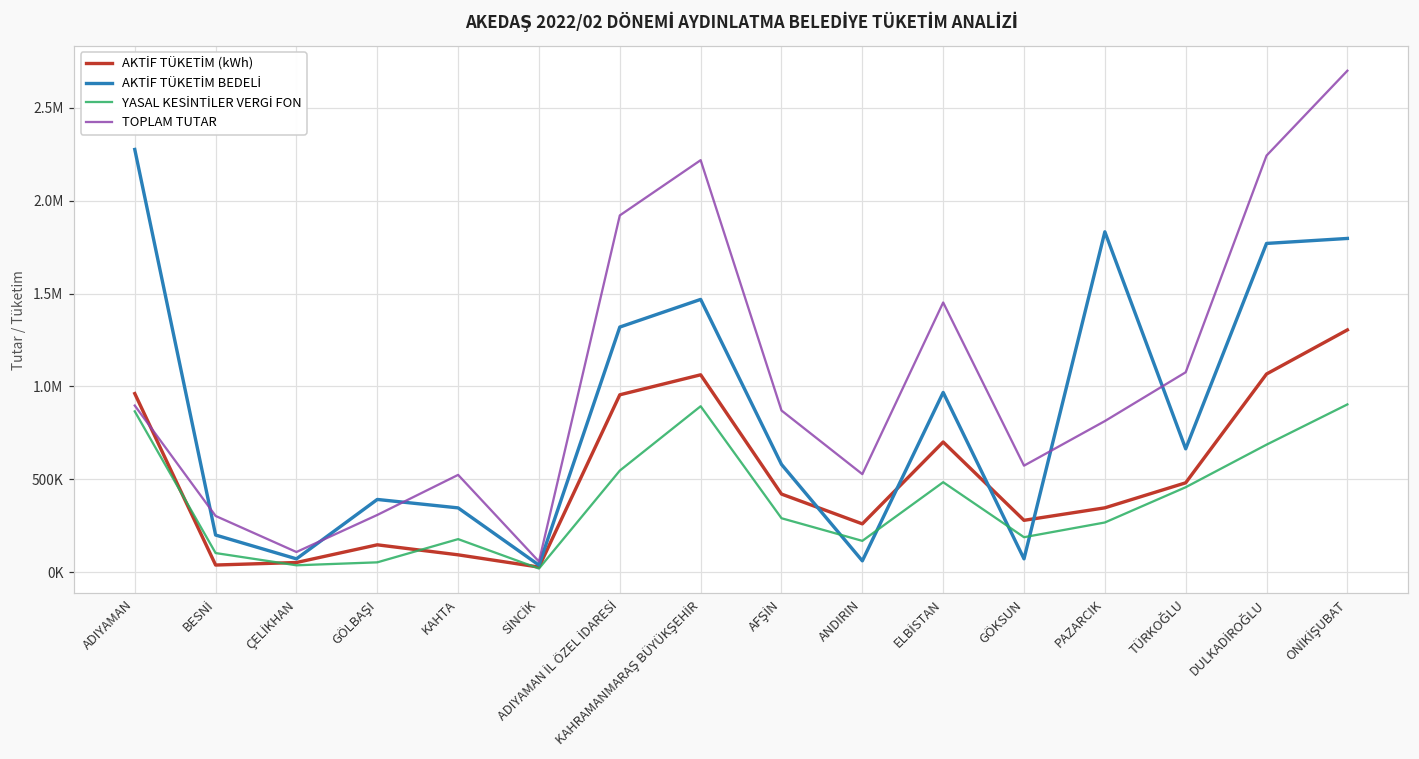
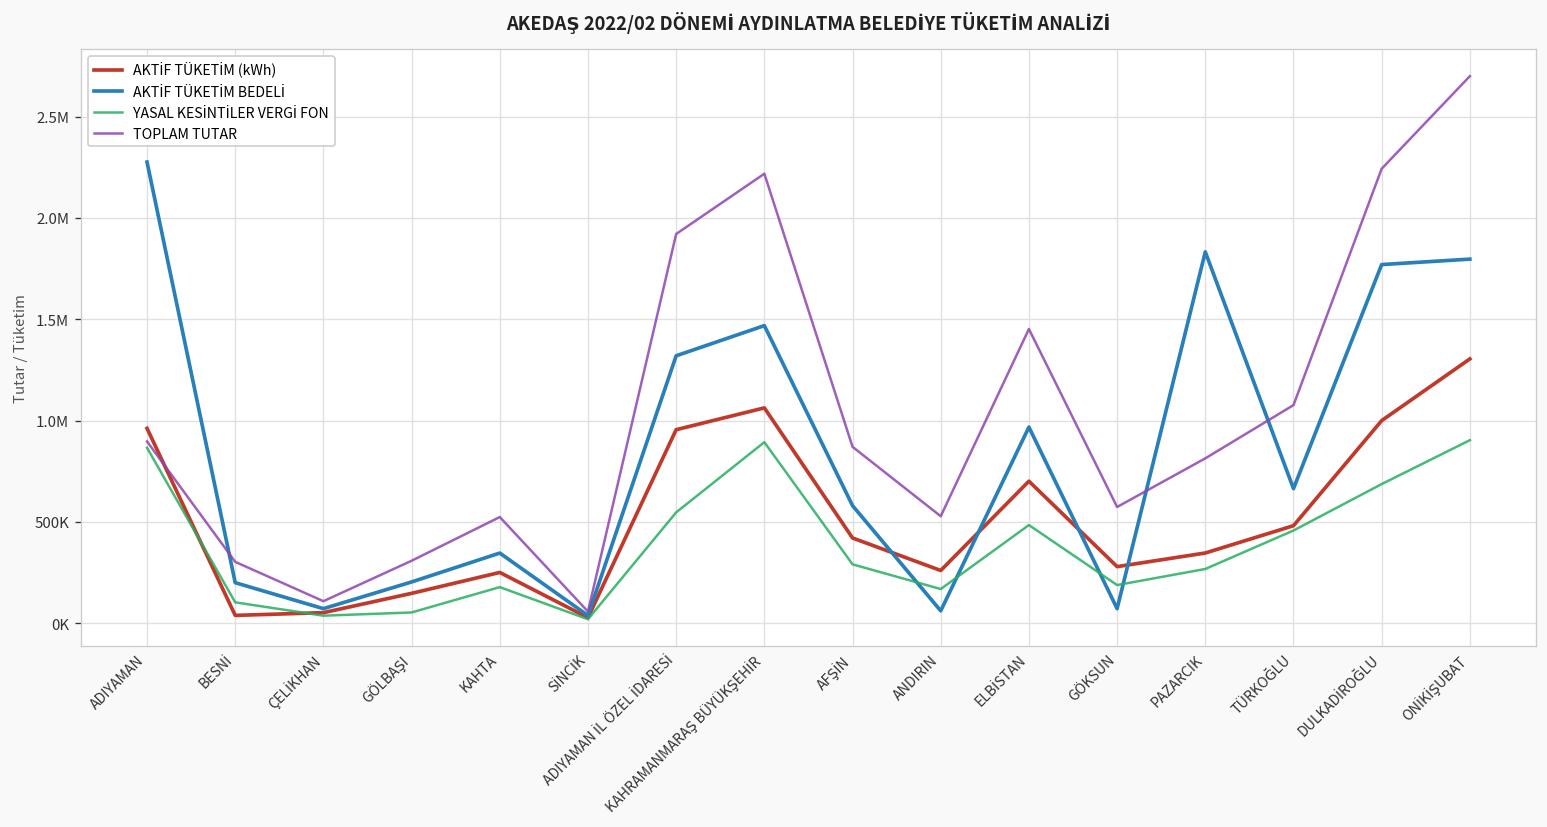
  {
    "AKTİF TÜKETİM (kWh)": {
      "ADIYAMAN": 960000,
      "BESNİ": 40000,
      "GÖLBAŞI": 150000,
-     "KAHTA": 90000,
+     "KAHTA": 250000,
      "ADIYAMAN İL ÖZEL İDARESİ": 950000,
      "KAHRAMANMARAŞ BÜYÜKŞEHİR": 1060000,
      "AFŞİN": 420000,
      "ANDIRIN": 260000,
      "ELBİSTAN": 700000,
      "GÖKSUN": 280000,
      "PAZARCIK": 350000,
      "TÜRKOĞLU": 480000,
-     "DULKADİROĞLU": 1070000,
+     "DULKADİROĞLU": 1000000,
      "ONİKİŞUBAT": 1300000
    },
    "AKTİF TÜKETİM BEDELİ": {
      "ADIYAMAN": 2280000,
      "BESNİ": 200000,
      "ÇELİKHAN": 70000,
-     "GÖLBAŞI": 390000,
+     "GÖLBAŞI": 200000,
      "KAHTA": 350000,
      "ADIYAMAN İL ÖZEL İDARESİ": 1320000,
      "KAHRAMANMARAŞ BÜYÜKŞEHİR": 1470000,
      "AFŞİN": 580000,
      "ANDIRIN": 60000,
      "ELBİSTAN": 970000,
      "GÖKSUN": 70000,
      "PAZARCIK": 1830000,
      "TÜRKOĞLU": 660000,
      "DULKADİROĞLU": 1770000,
      "ONİKİŞUBAT": 1800000
    },
    "YASAL KESİNTİLER VERGİ FON": {
      "ADIYAMAN": 870000,
      "BESNİ": 100000,
      "GÖLBAŞI": 50000,
      "KAHTA": 180000,
      "ADIYAMAN İL ÖZEL İDARESİ": 550000,
      "KAHRAMANMARAŞ BÜYÜKŞEHİR": 890000,
      "AFŞİN": 290000,
      "ANDIRIN": 170000,
      "ELBİSTAN": 480000,
      "GÖKSUN": 190000,
      "PAZARCIK": 270000,
      "TÜRKOĞLU": 460000,
      "DULKADİROĞLU": 690000,
      "ONİKİŞUBAT": 900000
    },
    "TOPLAM TUTAR": {
      "ADIYAMAN": 900000,
      "BESNİ": 300000,
      "ÇELİKHAN": 110000,
      "GÖLBAŞI": 310000,
      "KAHTA": 520000,
      "SİNCİK": 60000,
      "ADIYAMAN İL ÖZEL İDARESİ": 1920000,
      "KAHRAMANMARAŞ BÜYÜKŞEHİR": 2220000,
      "AFŞİN": 870000,
      "ANDIRIN": 530000,
      "ELBİSTAN": 1450000,
      "GÖKSUN": 570000,
      "PAZARCIK": 810000,
      "TÜRKOĞLU": 1080000,
      "DULKADİROĞLU": 2240000,
      "ONİKİŞUBAT": 2700000
    }
  }
